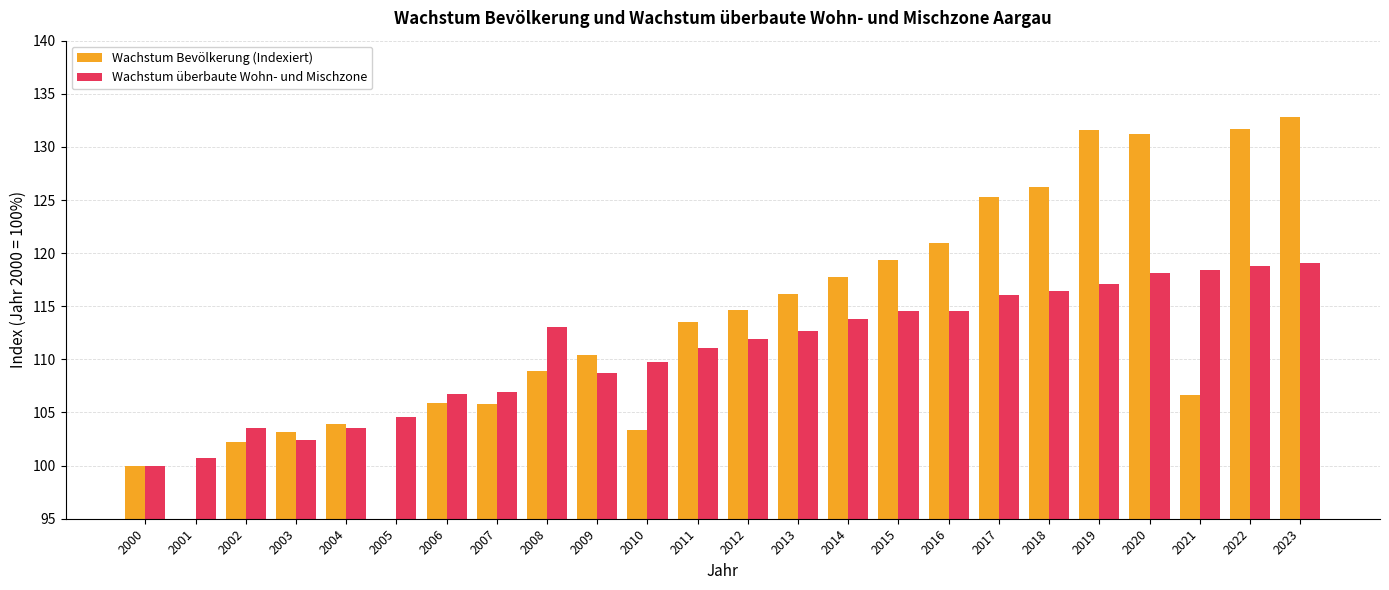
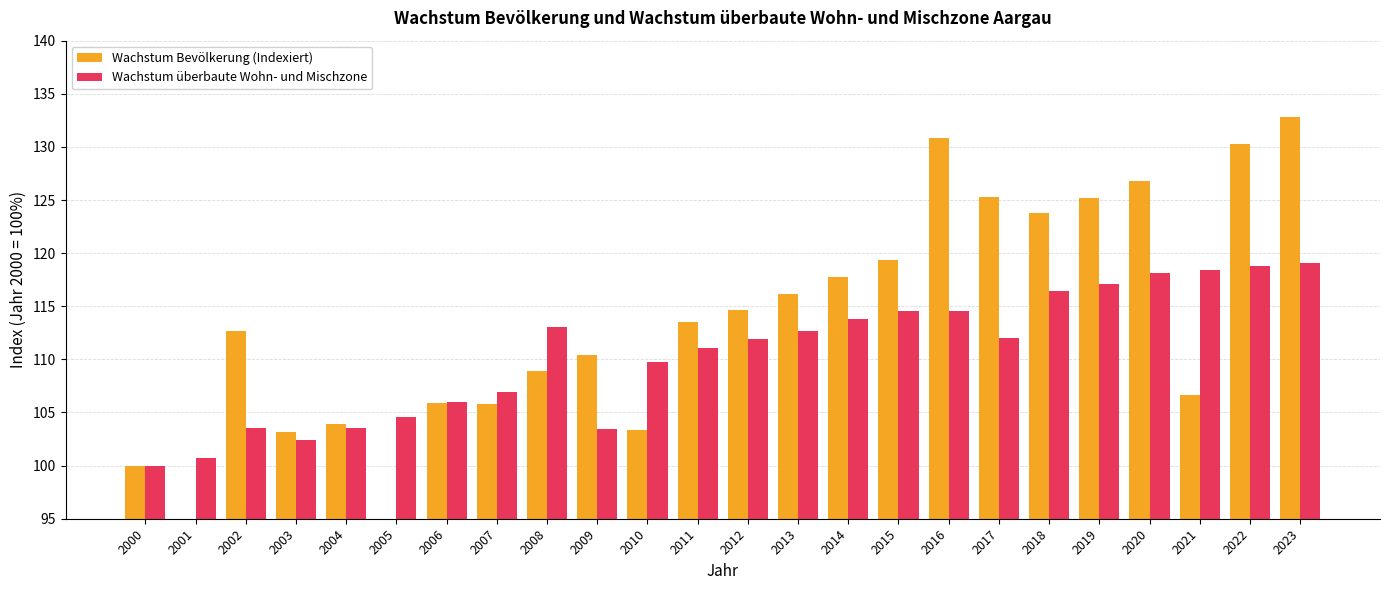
  {
    "Wachstum Bevölkerung (Indexiert)": {
      "2000": 100.0,
-     "2002": 102.3,
+     "2002": 112.7,
      "2003": 103.2,
      "2004": 103.9,
      "2006": 105.9,
      "2007": 105.8,
      "2008": 108.9,
      "2009": 110.4,
      "2010": 103.3,
      "2011": 113.5,
      "2012": 114.7,
      "2013": 116.1,
      "2014": 117.8,
      "2015": 119.3,
-     "2016": 121.0,
+     "2016": 130.8,
      "2017": 125.3,
-     "2018": 126.2,
-     "2019": 131.6,
-     "2020": 131.2,
+     "2018": 123.7,
+     "2019": 125.2,
+     "2020": 126.8,
      "2021": 106.6,
-     "2022": 131.7,
+     "2022": 130.3,
      "2023": 132.8
    },
    "Wachstum überbaute Wohn- und Mischzone": {
      "2000": 100.0,
      "2001": 100.7,
      "2002": 103.5,
      "2003": 102.4,
      "2004": 103.5,
      "2005": 104.6,
-     "2006": 106.8,
+     "2006": 106.0,
      "2007": 106.9,
      "2008": 113.1,
-     "2009": 108.7,
+     "2009": 103.4,
      "2010": 109.7,
      "2011": 111.0,
      "2012": 111.9,
      "2013": 112.7,
      "2014": 113.8,
      "2015": 114.6,
      "2016": 114.5,
-     "2017": 116.0,
+     "2017": 112.0,
      "2018": 116.5,
      "2019": 117.1,
      "2020": 118.1,
      "2021": 118.4,
      "2022": 118.8,
      "2023": 119.1
    }
  }
